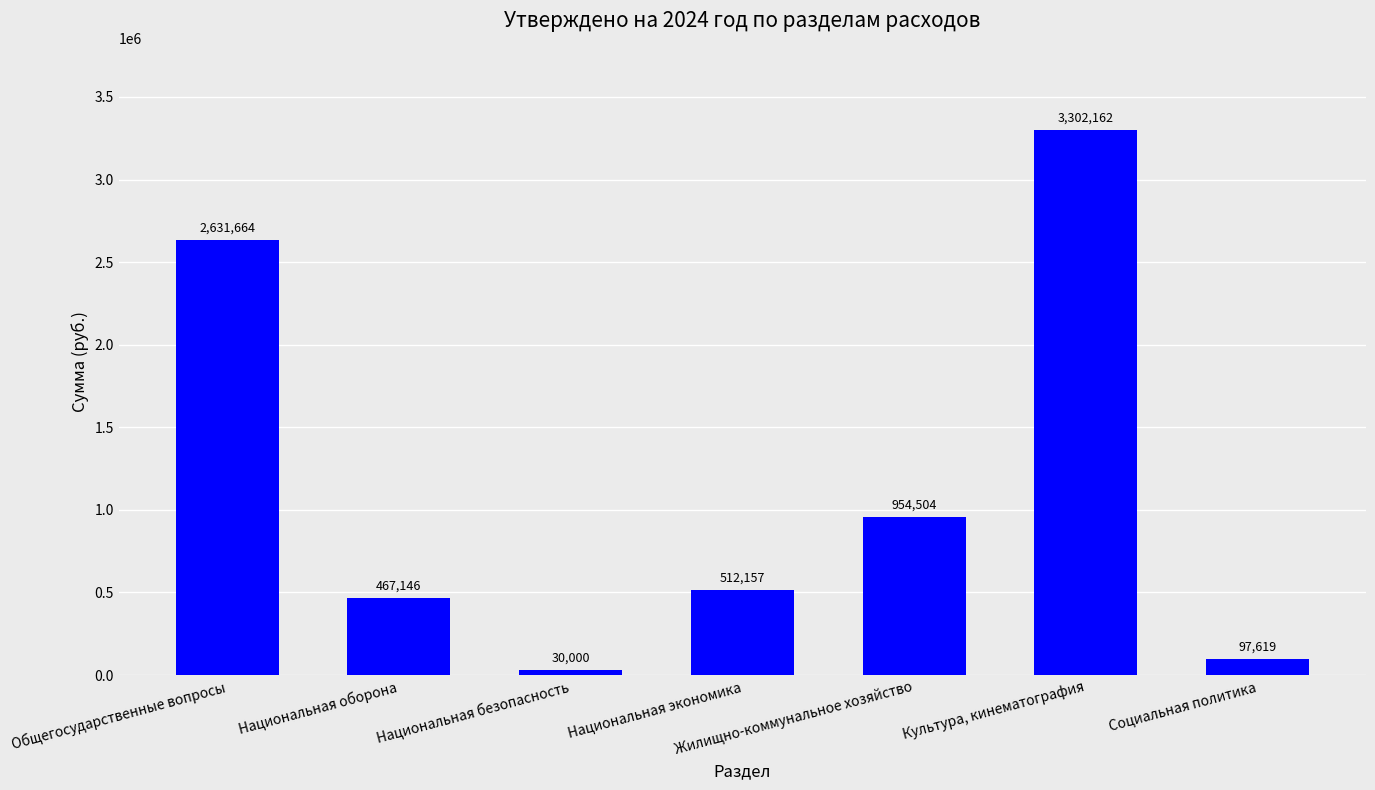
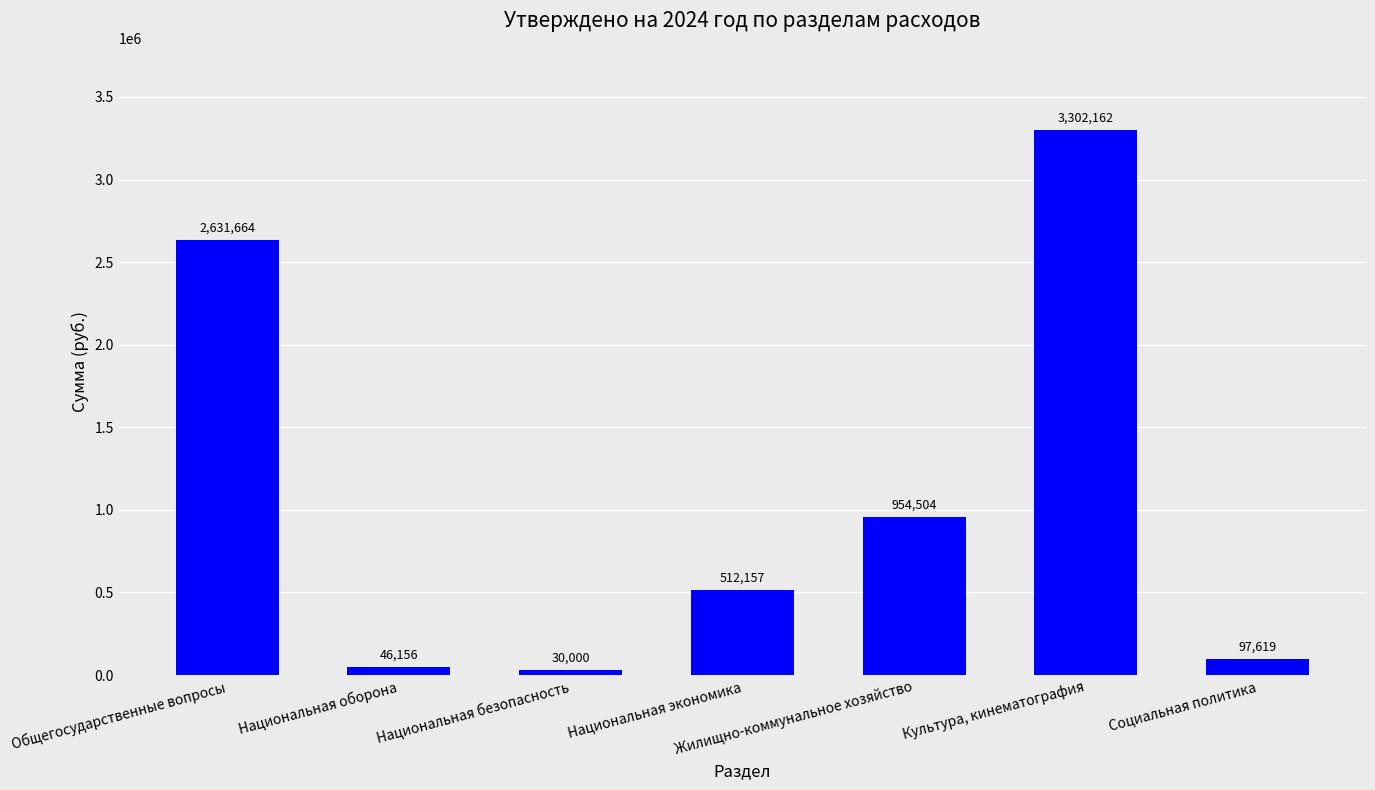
  {
    "Общегосударственные вопросы": "2,631,664",
-   "Национальная оборона": "467,146",
+   "Национальная оборона": "46,156",
    "Национальная безопасность": "30,000",
    "Национальная экономика": "512,157",
    "Жилищно-коммунальное хозяйство": "954,504",
    "Культура, кинематография": "3,302,162",
    "Социальная политика": "97,619"
  }
